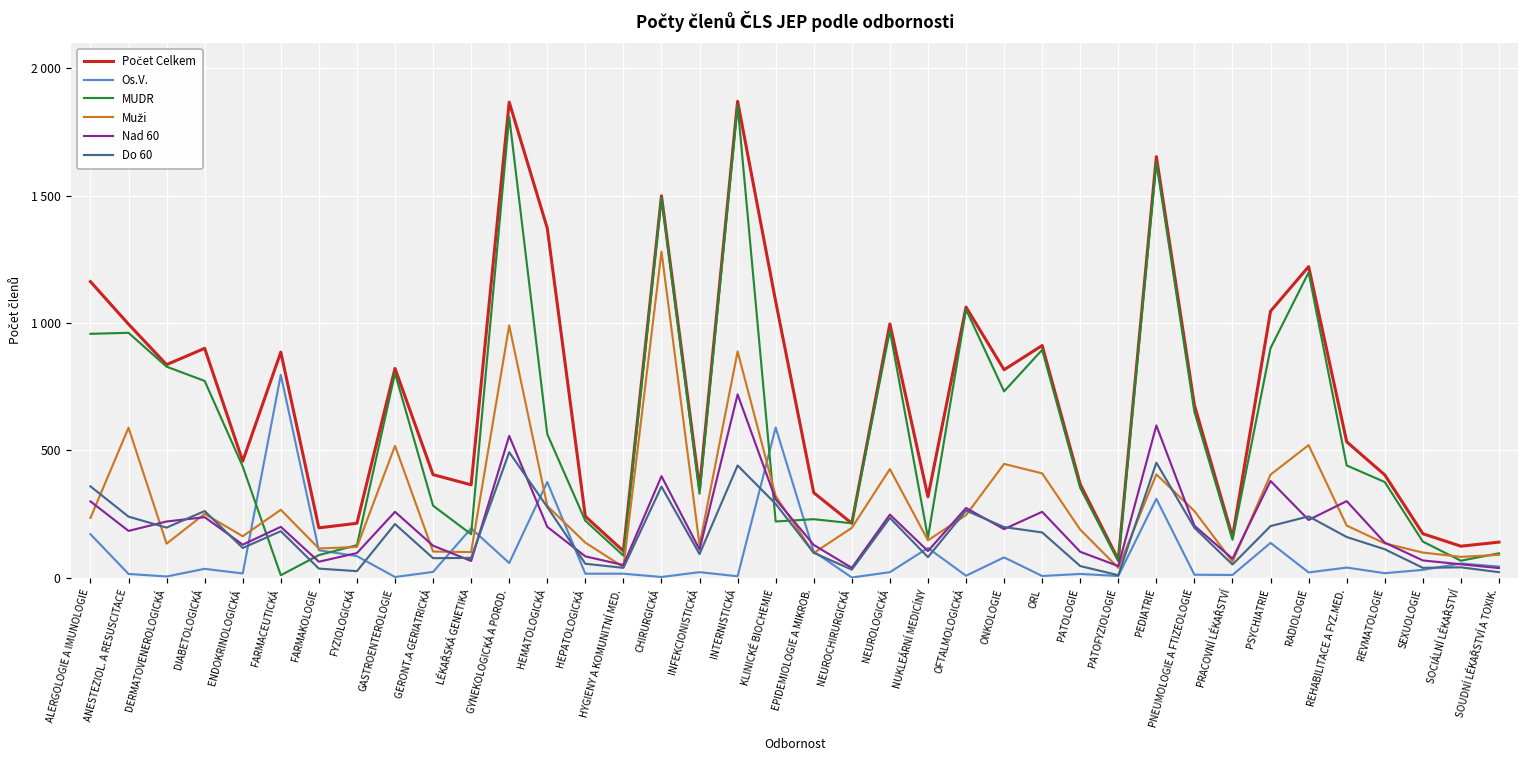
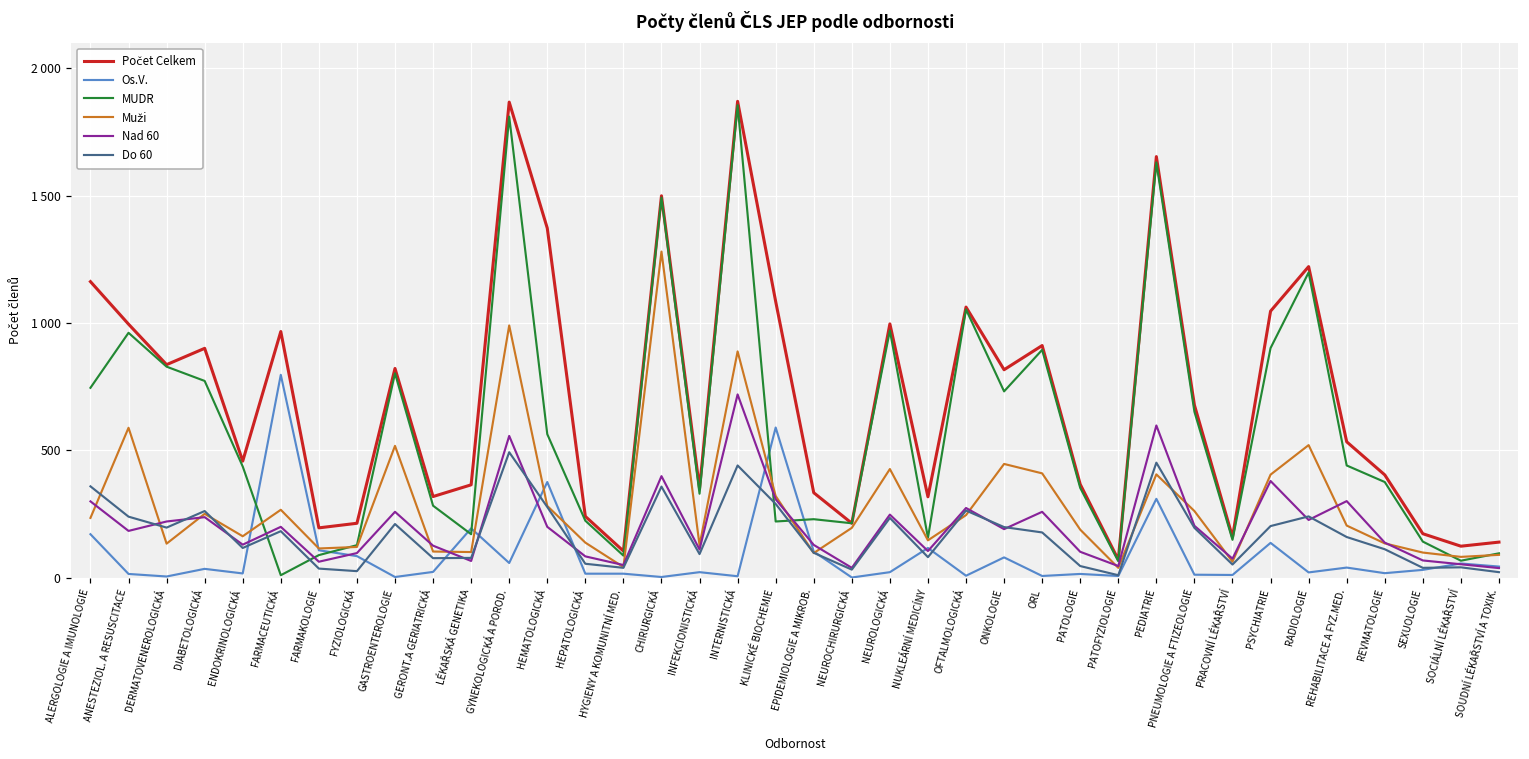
  {
    "Počet Celkem": {
      "ALERGOLOGIE A IMUNOLOGIE": 1160,
      "ANESTEZIOL. A RESUSCITACE": 1000,
      "DIABETOLOGICKÁ": 900,
      "ENDOKRINOLOGICKÁ": 460,
-     "FARMACEUTICKÁ": 890,
+     "FARMACEUTICKÁ": 970,
      "FARMAKOLOGIE": 200,
      "FYZIOLOGICKÁ": 210,
      "GASTROENTEROLOGIE": 820,
-     "GERONT.A GERIATRICKÁ": 400,
+     "GERONT.A GERIATRICKÁ": 320,
      "LÉKAŘSKÁ GENETIKA": 360,
      "GYNEKOLOGICKÁ A POROD.": 1870,
      "HEMATOLOGICKÁ": 1370,
      "HEPATOLOGICKÁ": 240,
      "HYGIENY A KOMUNITNÍ MED.": 100,
      "INFEKCIONISTICKÁ": 350,
      "INTERNISTICKÁ": 1870,
      "KLINICKÉ BIOCHEMIE": 1080,
      "EPIDEMIOLOGIE A MIKROB.": 330,
      "NEUROLOGICKÁ": 1000,
      "NUKLEÁRNÍ MEDICÍNY": 320,
      "ONKOLOGIE": 820,
      "ORL": 910,
      "PATOLOGIE": 370,
      "PEDIATRIE": 1650,
      "PNEUMOLOGIE A FTIZEOLOGIE": 680,
      "PRACOVNÍ LÉKAŘSTVÍ": 160,
      "PSYCHIATRIE": 1050,
      "RADIOLOGIE": 1220,
      "REHABILITACE A FYZ.MED.": 530,
      "REVMATOLOGIE": 400,
      "SEXUOLOGIE": 170,
      "SOCIÁLNÍ LÉKAŘSTVÍ": 120,
      "SOUDNÍ LÉKAŘSTVÍ A TOXIK.": 140
    },
    "Os.V.": {
      "ALERGOLOGIE A IMUNOLOGIE": 170,
      "ANESTEZIOL. A RESUSCITACE": 10,
      "DERMATOVENEROLOGICKÁ": 0,
      "DIABETOLOGICKÁ": 30,
      "ENDOKRINOLOGICKÁ": 20,
      "FARMACEUTICKÁ": 800,
      "FYZIOLOGICKÁ": 80,
      "GASTROENTEROLOGIE": 0,
      "GERONT.A GERIATRICKÁ": 20,
      "LÉKAŘSKÁ GENETIKA": 190,
      "GYNEKOLOGICKÁ A POROD.": 60,
      "HEMATOLOGICKÁ": 380,
      "HEPATOLOGICKÁ": 20,
      "HYGIENY A KOMUNITNÍ MED.": 20,
      "CHIRURGICKÁ": 0,
      "INFEKCIONISTICKÁ": 20,
      "INTERNISTICKÁ": 10,
      "KLINICKÉ BIOCHEMIE": 590,
      "NEUROCHIRURGICKÁ": 0,
      "NEUROLOGICKÁ": 20,
      "NUKLEÁRNÍ MEDICÍNY": 120,
      "OFTALMOLOGICKÁ": 10,
      "ONKOLOGIE": 80,
      "ORL": 10,
      "PATOLOGIE": 10,
      "PEDIATRIE": 310,
      "PNEUMOLOGIE A FTIZEOLOGIE": 10,
      "PRACOVNÍ LÉKAŘSTVÍ": 10,
      "PSYCHIATRIE": 140,
      "RADIOLOGIE": 20,
      "REHABILITACE A FYZ.MED.": 40,
      "REVMATOLOGIE": 20
    },
    "MUDR": {
-     "ALERGOLOGIE A IMUNOLOGIE": 960,
+     "ALERGOLOGIE A IMUNOLOGIE": 750,
      "ANESTEZIOL. A RESUSCITACE": 960,
      "DIABETOLOGICKÁ": 770,
      "ENDOKRINOLOGICKÁ": 440,
      "FARMACEUTICKÁ": 10,
      "FARMAKOLOGIE": 90,
      "GASTROENTEROLOGIE": 800,
      "GERONT.A GERIATRICKÁ": 280,
      "LÉKAŘSKÁ GENETIKA": 170,
      "GYNEKOLOGICKÁ A POROD.": 1810,
      "HEMATOLOGICKÁ": 560,
      "HEPATOLOGICKÁ": 220,
      "HYGIENY A KOMUNITNÍ MED.": 90,
      "INFEKCIONISTICKÁ": 330,
      "INTERNISTICKÁ": 1860,
      "KLINICKÉ BIOCHEMIE": 220,
      "EPIDEMIOLOGIE A MIKROB.": 230,
      "NEUROLOGICKÁ": 970,
      "ONKOLOGIE": 730,
      "ORL": 890,
      "PATOLOGIE": 350,
      "PEDIATRIE": 1630,
      "PNEUMOLOGIE A FTIZEOLOGIE": 650,
      "PRACOVNÍ LÉKAŘSTVÍ": 150,
      "PSYCHIATRIE": 900,
      "RADIOLOGIE": 1200,
      "REHABILITACE A FYZ.MED.": 440,
      "REVMATOLOGIE": 380,
      "SEXUOLOGIE": 140,
      "SOCIÁLNÍ LÉKAŘSTVÍ": 70
    },
    "Muži": {
      "ALERGOLOGIE A IMUNOLOGIE": 230,
      "ANESTEZIOL. A RESUSCITACE": 590,
      "DERMATOVENEROLOGICKÁ": 130,
      "ENDOKRINOLOGICKÁ": 160,
      "FARMACEUTICKÁ": 270,
      "GASTROENTEROLOGIE": 520,
      "GERONT.A GERIATRICKÁ": 100,
      "LÉKAŘSKÁ GENETIKA": 100,
      "GYNEKOLOGICKÁ A POROD.": 990,
      "HEPATOLOGICKÁ": 140,
      "CHIRURGICKÁ": 1280,
      "INFEKCIONISTICKÁ": 130,
      "INTERNISTICKÁ": 890,
      "KLINICKÉ BIOCHEMIE": 320,
      "NEUROCHIRURGICKÁ": 200,
      "NEUROLOGICKÁ": 430,
      "OFTALMOLOGICKÁ": 250,
      "ONKOLOGIE": 450,
      "ORL": 410,
      "PATOLOGIE": 190,
      "PEDIATRIE": 410,
      "PNEUMOLOGIE A FTIZEOLOGIE": 260,
      "PRACOVNÍ LÉKAŘSTVÍ": 60,
      "PSYCHIATRIE": 400,
      "RADIOLOGIE": 520,
      "REHABILITACE A FYZ.MED.": 200,
      "SEXUOLOGIE": 100,
      "SOCIÁLNÍ LÉKAŘSTVÍ": 80
    },
    "Nad 60": {
      "ALERGOLOGIE A IMUNOLOGIE": 300,
      "ANESTEZIOL. A RESUSCITACE": 180,
      "DERMATOVENEROLOGICKÁ": 220,
      "DIABETOLOGICKÁ": 240,
      "ENDOKRINOLOGICKÁ": 130,
      "FARMACEUTICKÁ": 200,
      "FARMAKOLOGIE": 60,
      "FYZIOLOGICKÁ": 100,
      "GASTROENTEROLOGIE": 260,
      "GERONT.A GERIATRICKÁ": 130,
      "LÉKAŘSKÁ GENETIKA": 70,
      "GYNEKOLOGICKÁ A POROD.": 560,
      "HEMATOLOGICKÁ": 200,
      "HEPATOLOGICKÁ": 80,
      "CHIRURGICKÁ": 400,
      "INFEKCIONISTICKÁ": 110,
      "INTERNISTICKÁ": 720,
      "KLINICKÉ BIOCHEMIE": 310,
      "EPIDEMIOLOGIE A MIKROB.": 130,
      "NEUROLOGICKÁ": 250,
      "NUKLEÁRNÍ MEDICÍNY": 100,
      "ORL": 260,
      "PATOLOGIE": 100,
      "PEDIATRIE": 600,
      "PRACOVNÍ LÉKAŘSTVÍ": 70,
      "PSYCHIATRIE": 380,
      "RADIOLOGIE": 230,
      "REHABILITACE A FYZ.MED.": 300,
      "SEXUOLOGIE": 70
    },
    "Do 60": {
      "ALERGOLOGIE A IMUNOLOGIE": 360,
      "ANESTEZIOL. A RESUSCITACE": 240,
      "DERMATOVENEROLOGICKÁ": 200,
      "ENDOKRINOLOGICKÁ": 120,
      "FARMACEUTICKÁ": 180,
      "FARMAKOLOGIE": 40,
      "FYZIOLOGICKÁ": 30,
      "GASTROENTEROLOGIE": 210,
      "GERONT.A GERIATRICKÁ": 80,
      "LÉKAŘSKÁ GENETIKA": 80,
      "GYNEKOLOGICKÁ A POROD.": 490,
      "HEPATOLOGICKÁ": 50,
      "CHIRURGICKÁ": 360,
      "INFEKCIONISTICKÁ": 90,
      "INTERNISTICKÁ": 440,
      "KLINICKÉ BIOCHEMIE": 290,
      "NEUROLOGICKÁ": 230,
      "NUKLEÁRNÍ MEDICÍNY": 80,
      "ORL": 180,
      "PATOLOGIE": 50,
      "PEDIATRIE": 450,
      "PRACOVNÍ LÉKAŘSTVÍ": 50,
      "PSYCHIATRIE": 200,
      "RADIOLOGIE": 240,
      "REHABILITACE A FYZ.MED.": 160,
      "REVMATOLOGIE": 110,
      "SOCIÁLNÍ LÉKAŘSTVÍ": 40,
      "SOUDNÍ LÉKAŘSTVÍ A TOXIK.": 20
    }
  }
